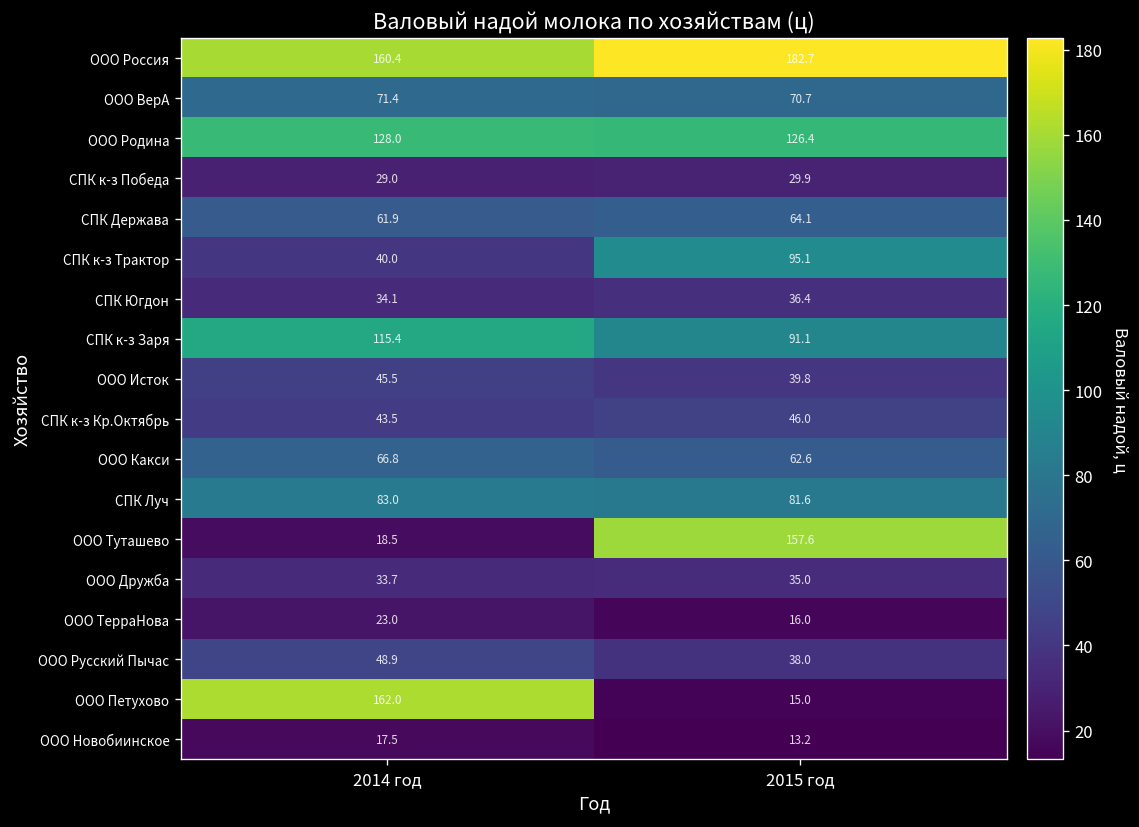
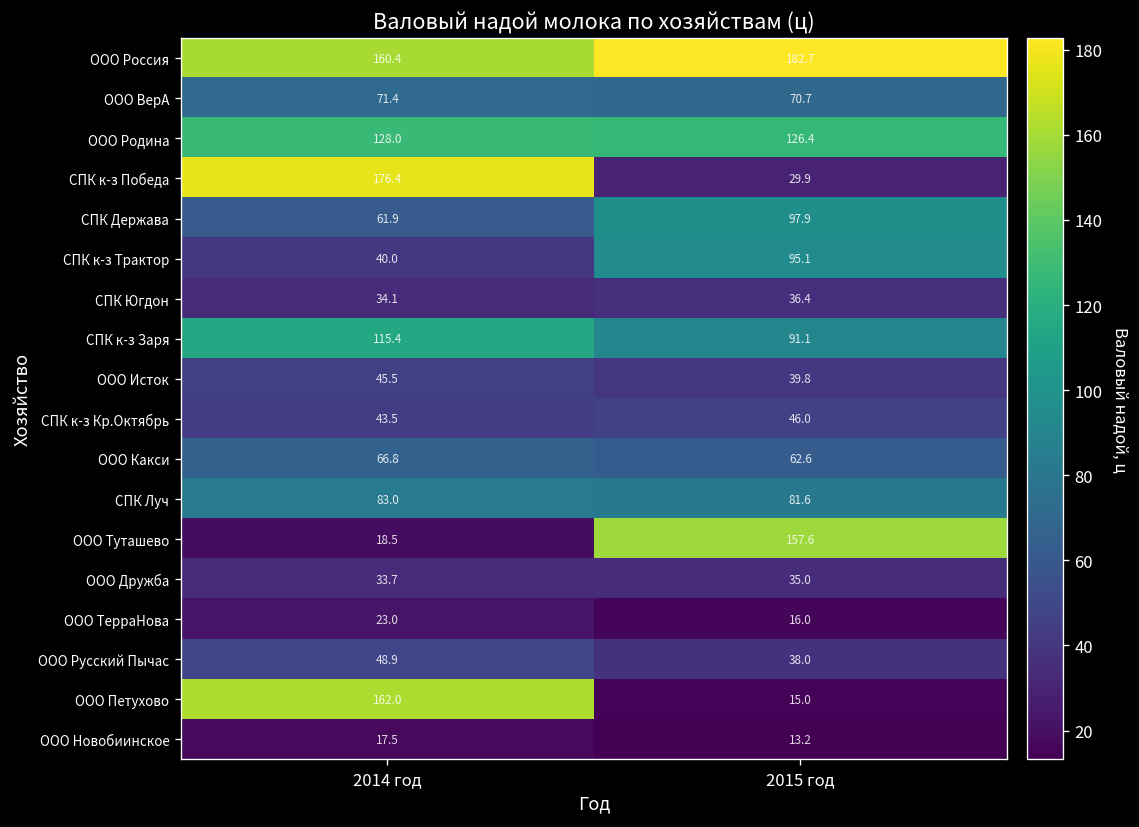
  {
    "ООО Россия": {
      "2014 год": 160.4,
      "2015 год": 182.7
    },
    "ООО ВерА": {
      "2014 год": 71.4,
      "2015 год": 70.7
    },
    "ООО Родина": {
      "2014 год": 128.0,
      "2015 год": 126.4
    },
    "СПК к-з Победа": {
-     "2014 год": 29.0,
+     "2014 год": 176.4,
      "2015 год": 29.9
    },
    "СПК Держава": {
      "2014 год": 61.9,
-     "2015 год": 64.1
+     "2015 год": 97.9
    },
    "СПК к-з Трактор": {
      "2014 год": 40.0,
      "2015 год": 95.1
    },
    "СПК Югдон": {
      "2014 год": 34.1,
      "2015 год": 36.4
    },
    "СПК к-з Заря": {
      "2014 год": 115.4,
      "2015 год": 91.1
    },
    "ООО Исток": {
      "2014 год": 45.5,
      "2015 год": 39.8
    },
    "СПК к-з Кр.Октябрь": {
      "2014 год": 43.5,
      "2015 год": 46.0
    },
    "ООО Какси": {
      "2014 год": 66.8,
      "2015 год": 62.6
    },
    "СПК Луч": {
      "2014 год": 83.0,
      "2015 год": 81.6
    },
    "ООО Туташево": {
      "2014 год": 18.5,
      "2015 год": 157.6
    },
    "ООО Дружба": {
      "2014 год": 33.7,
      "2015 год": 35.0
    },
    "ООО ТерраНова": {
      "2014 год": 23.0,
      "2015 год": 16.0
    },
    "ООО Русский Пычас": {
      "2014 год": 48.9,
      "2015 год": 38.0
    },
    "ООО Петухово": {
      "2014 год": 162.0,
      "2015 год": 15.0
    },
    "ООО Новобиинское": {
      "2014 год": 17.5,
      "2015 год": 13.2
    }
  }
